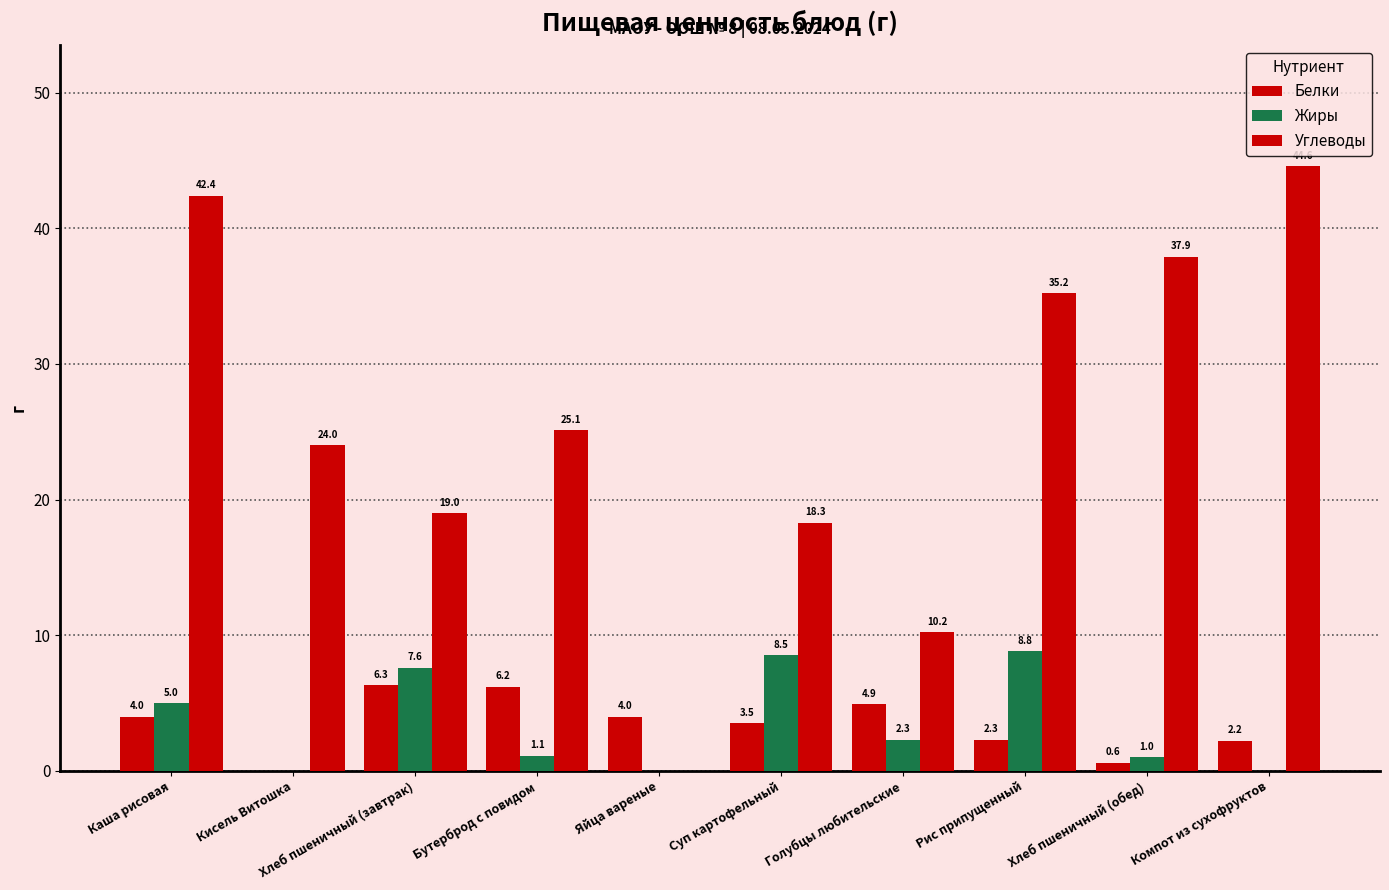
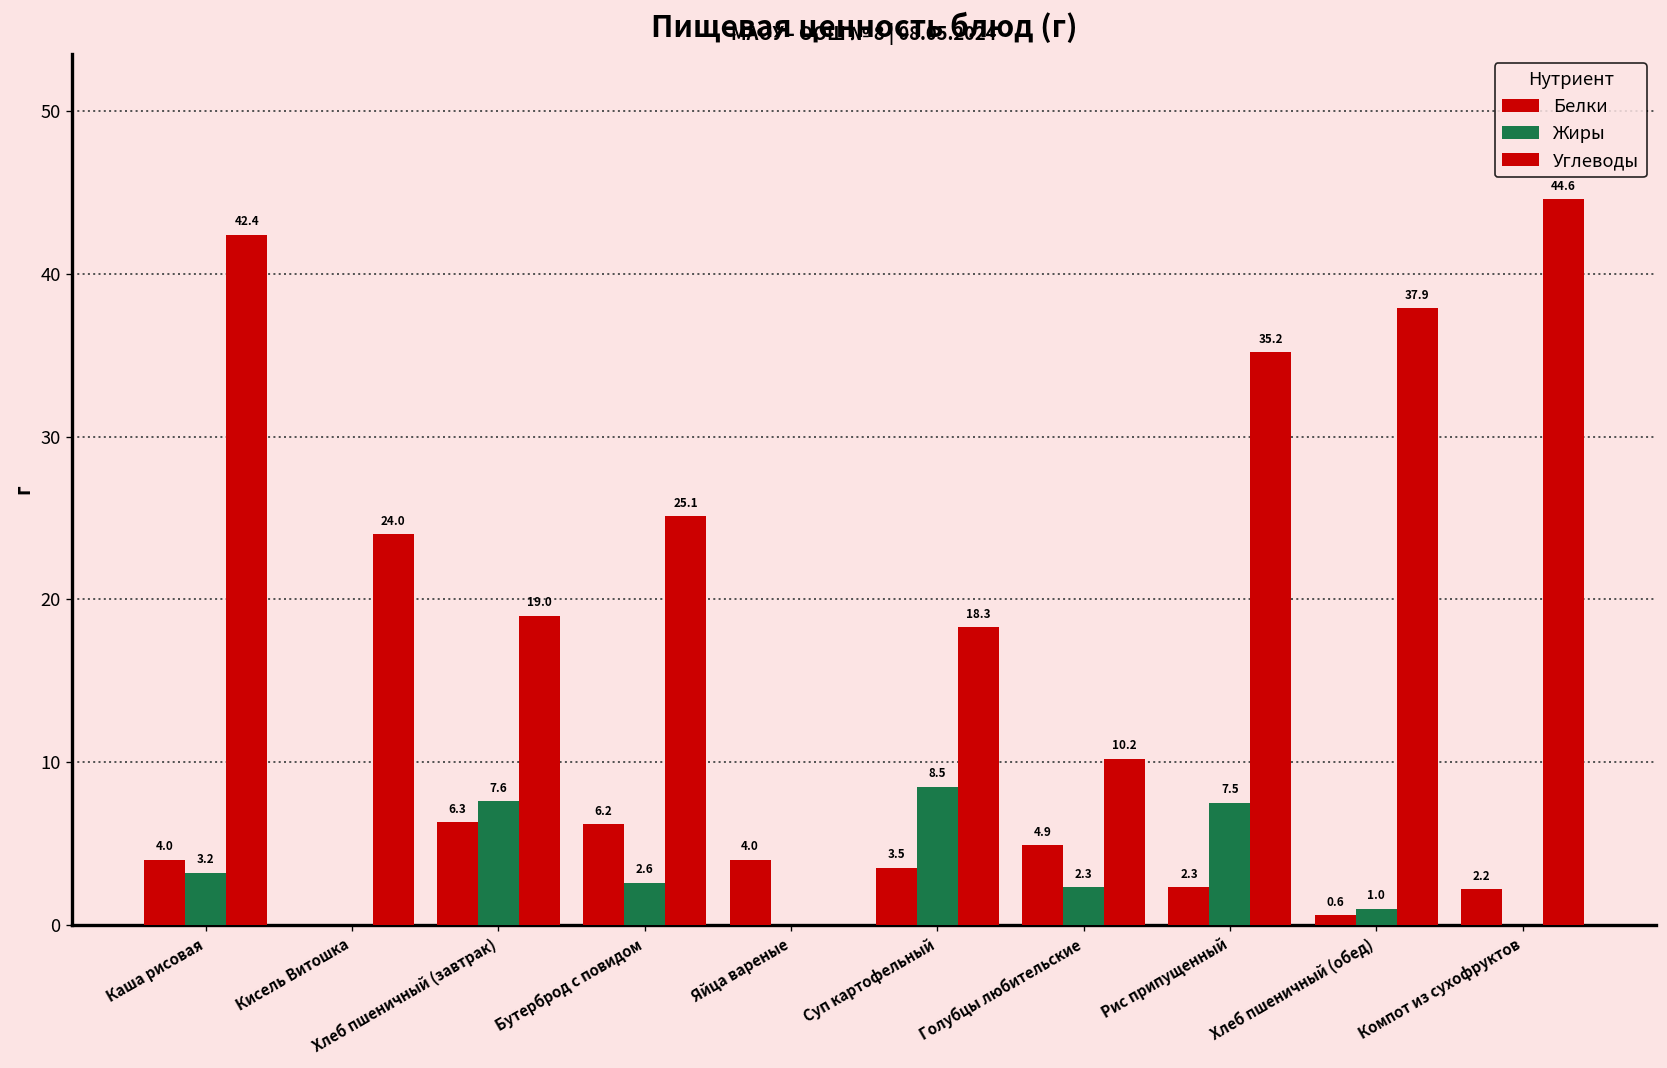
  {
    "Жиры": {
-     "Каша рисовая": 5.0,
+     "Каша рисовая": 3.2,
      "Хлеб пшеничный (завтрак)": 7.6,
-     "Бутерброд с повидом": 1.1,
+     "Бутерброд с повидом": 2.6,
      "Суп картофельный": 8.5,
      "Голубцы любительские": 2.3,
-     "Рис припущенный": 8.8,
+     "Рис припущенный": 7.5,
      "Хлеб пшеничный (обед)": 1.0
    }
  }
